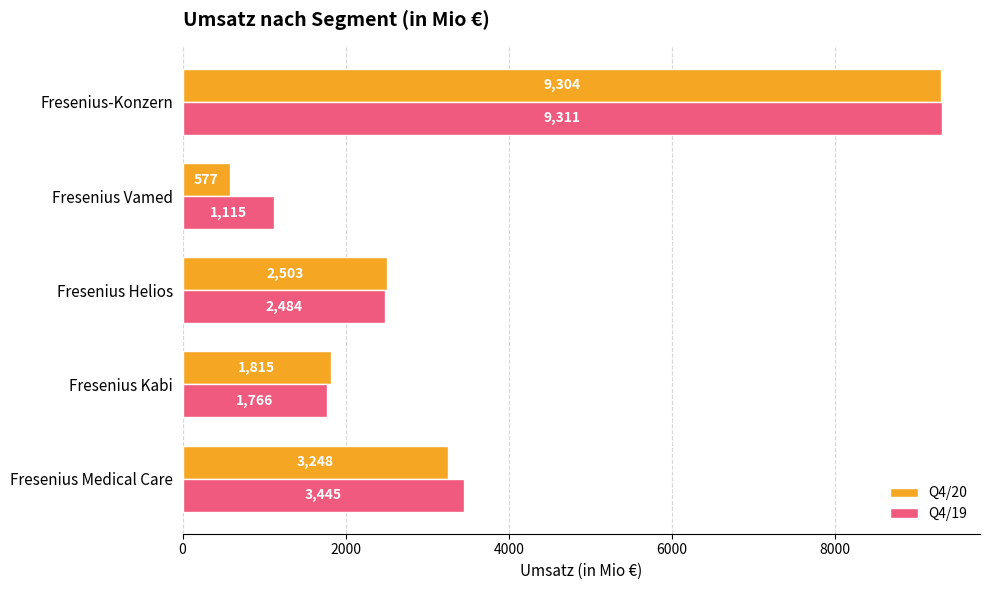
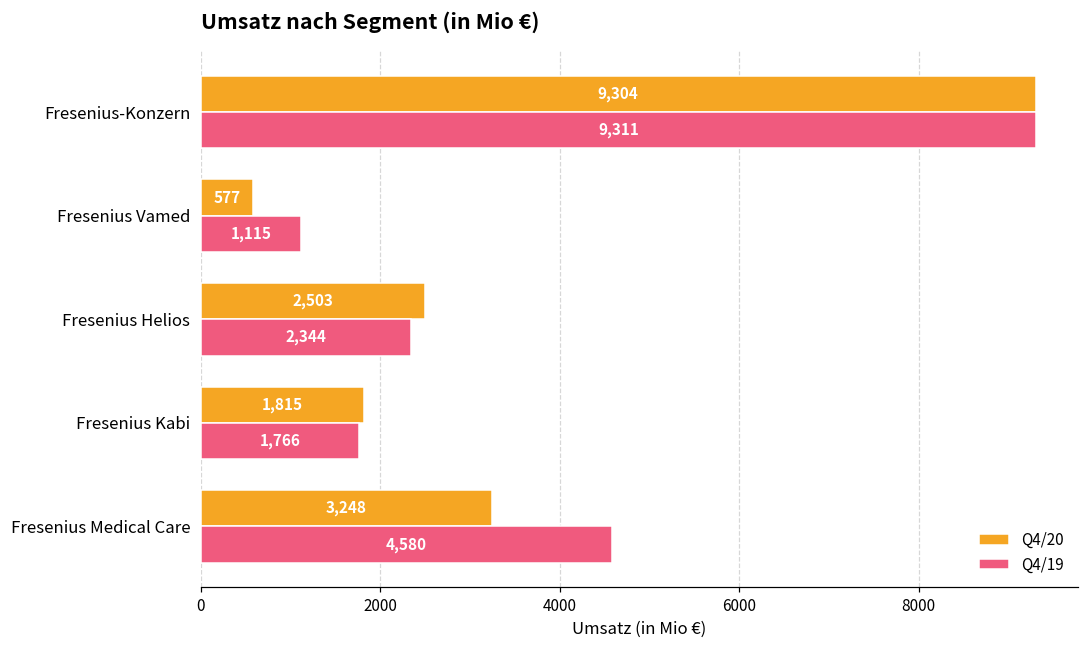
  {
    "Q4/20": {
      "Fresenius-Konzern": "9,304",
      "Fresenius Vamed": "577",
      "Fresenius Helios": "2,503",
      "Fresenius Kabi": "1,815",
      "Fresenius Medical Care": "3,248"
    },
    "Q4/19": {
      "Fresenius-Konzern": "9,311",
      "Fresenius Vamed": "1,115",
-     "Fresenius Helios": "2,484",
+     "Fresenius Helios": "2,344",
      "Fresenius Kabi": "1,766",
-     "Fresenius Medical Care": "3,445"
+     "Fresenius Medical Care": "4,580"
    }
  }
